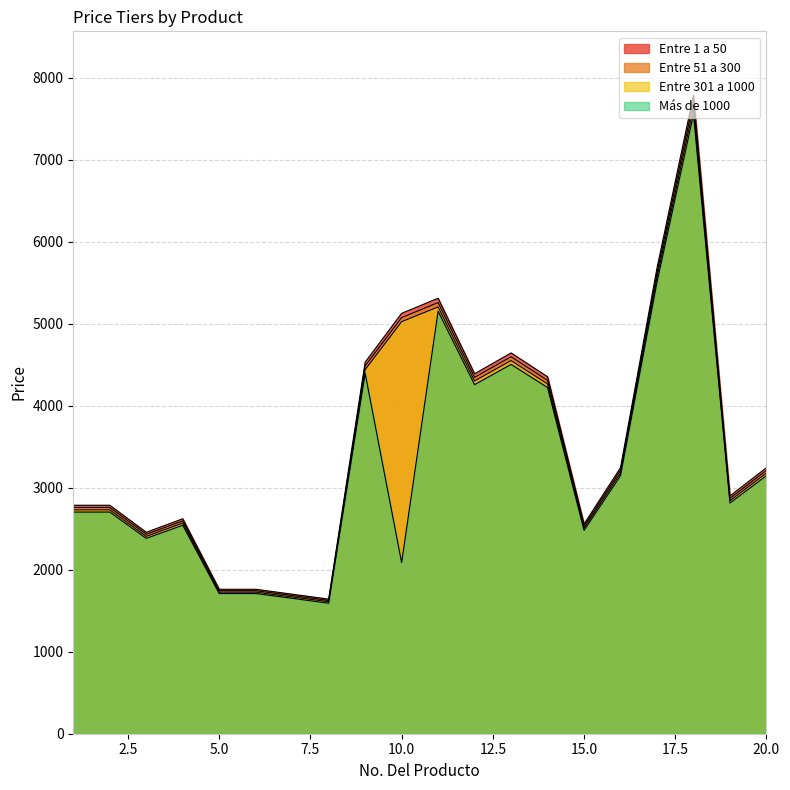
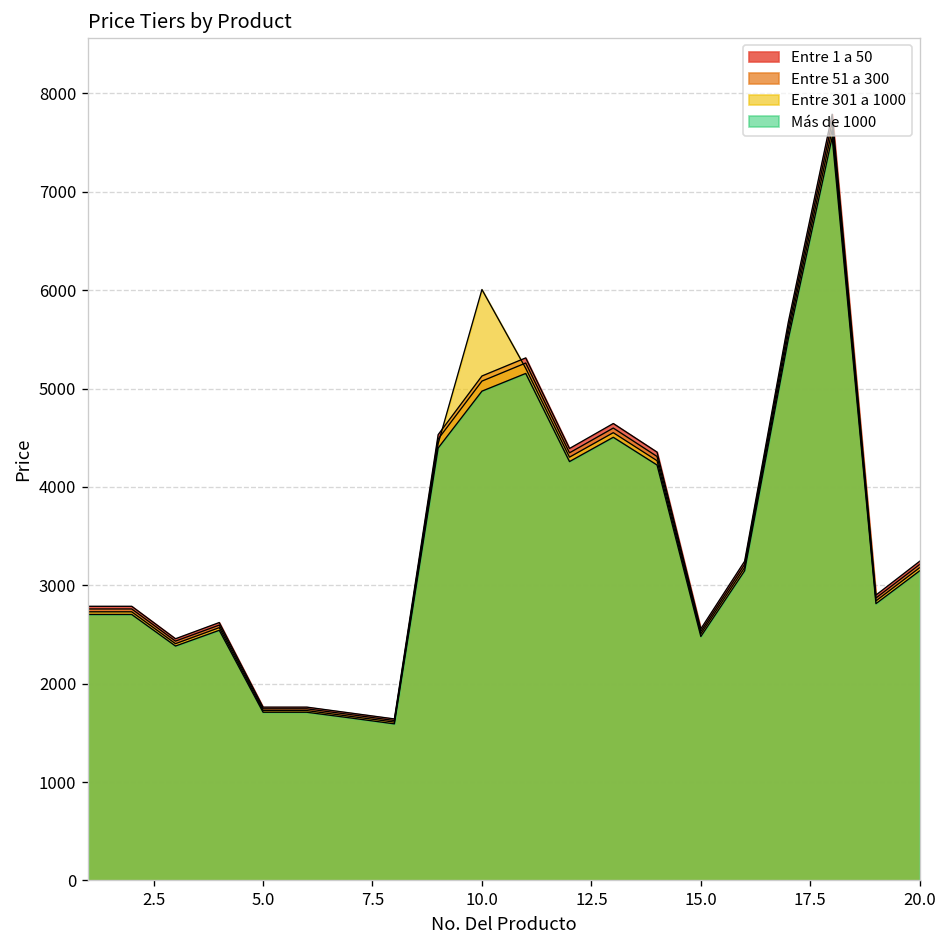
  {
    "Entre 301 a 1000": {
-     "10.0": 5000,
+     "10.0": 6000,
      "20.0": 3200
    },
    "Más de 1000": {
-     "10.0": 2100,
+     "10.0": 5000,
      "20.0": 3100
    }
  }
